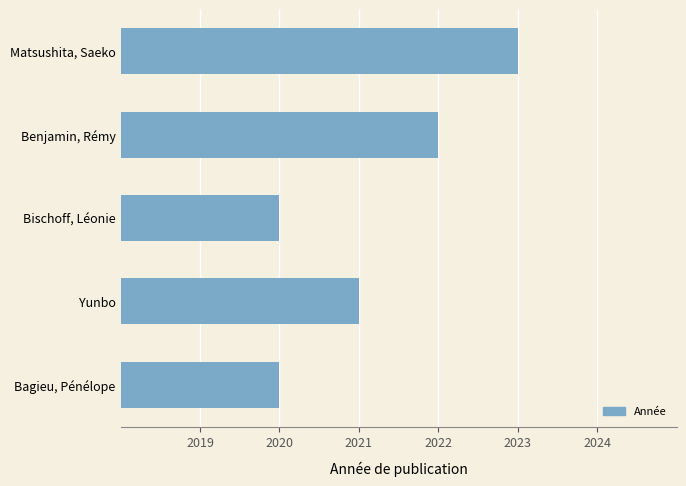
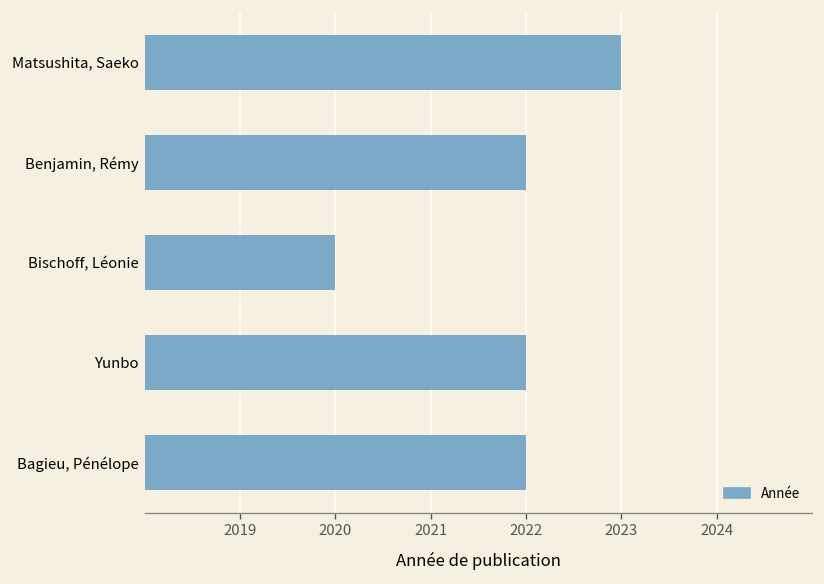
  {
    "Matsushita, Saeko": 2023,
    "Benjamin, Rémy": 2022,
    "Bischoff, Léonie": 2020,
-   "Yunbo": 2021,
-   "Bagieu, Pénélope": 2020
+   "Yunbo": 2022,
+   "Bagieu, Pénélope": 2022
  }
